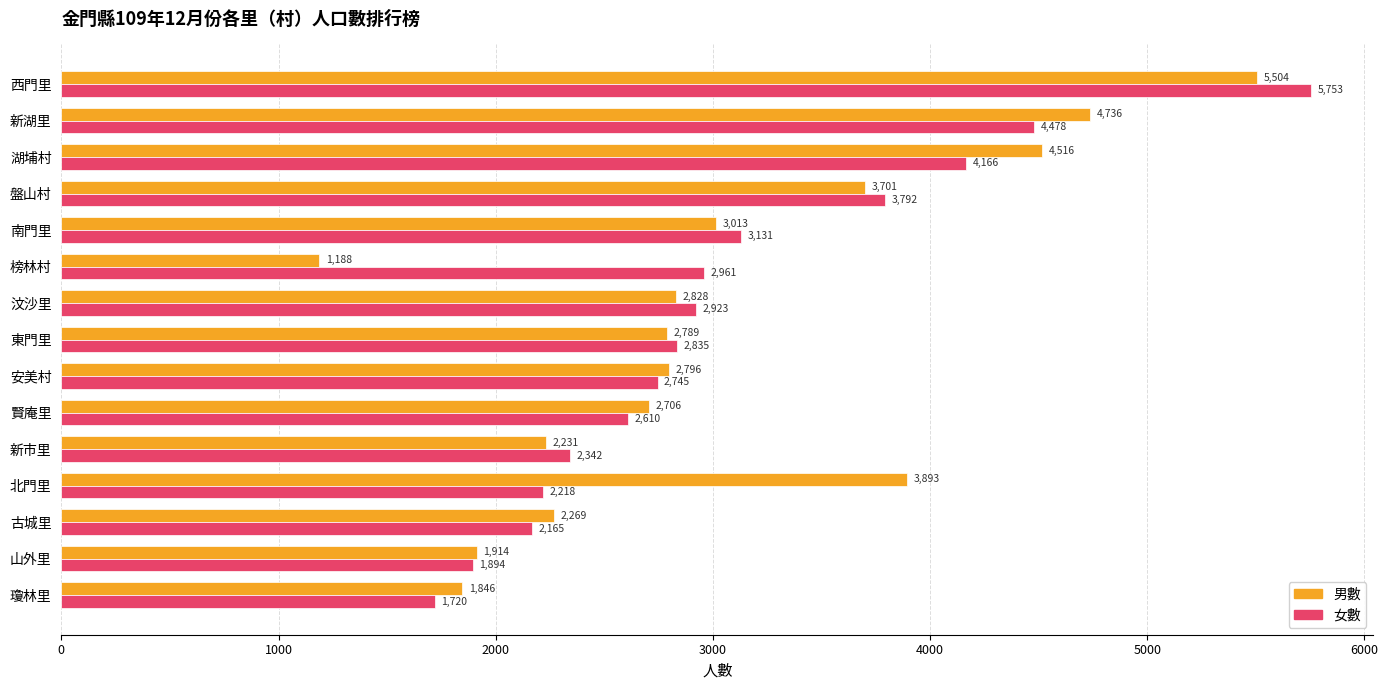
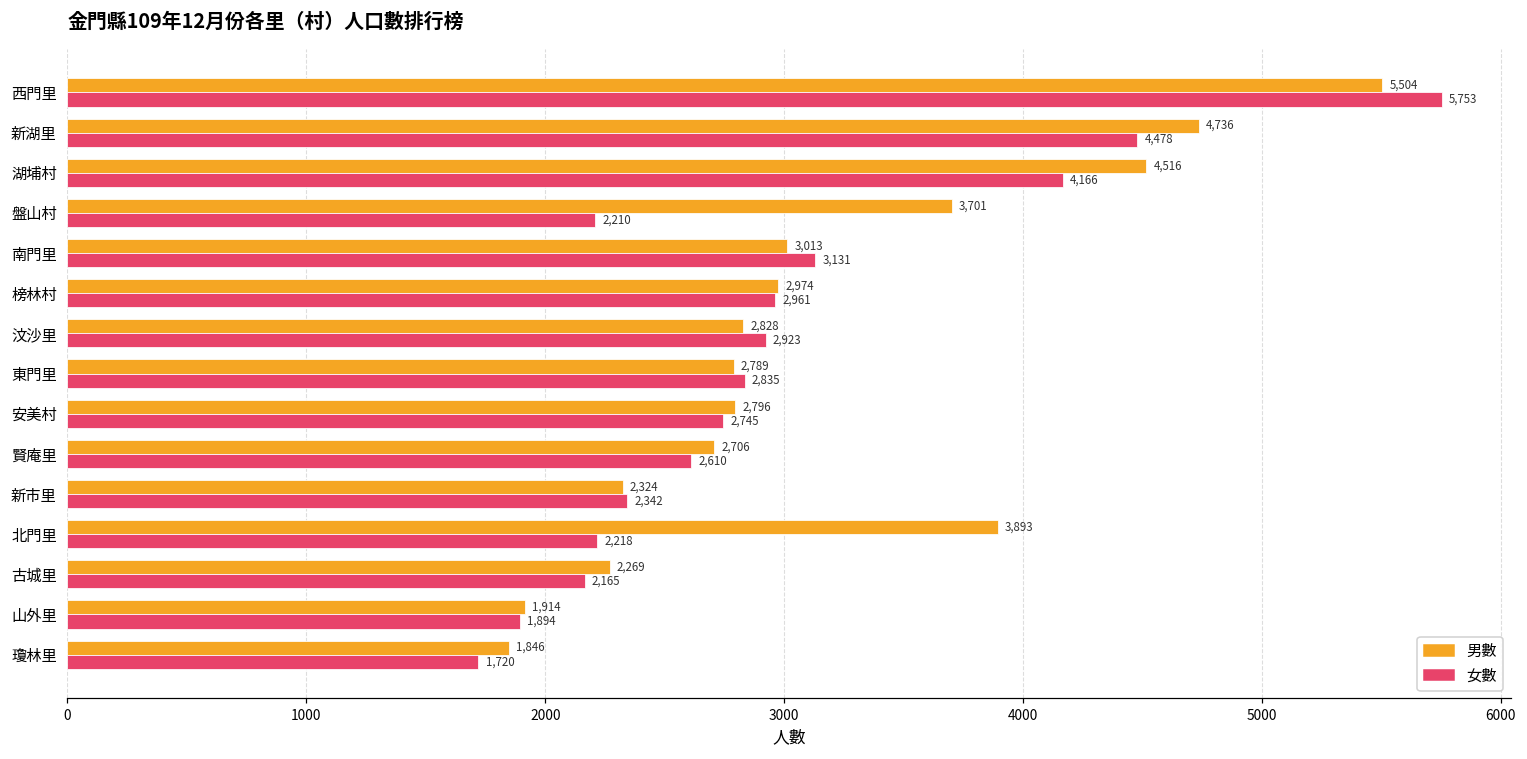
  {
    "男數": {
      "西門里": "5,504",
      "新湖里": "4,736",
      "湖埔村": "4,516",
      "盤山村": "3,701",
      "南門里": "3,013",
-     "榜林村": "1,188",
+     "榜林村": "2,974",
      "汶沙里": "2,828",
      "東門里": "2,789",
      "安美村": "2,796",
      "賢庵里": "2,706",
-     "新市里": "2,231",
+     "新市里": "2,324",
      "北門里": "3,893",
      "古城里": "2,269",
      "山外里": "1,914",
      "瓊林里": "1,846"
    },
    "女數": {
      "西門里": "5,753",
      "新湖里": "4,478",
      "湖埔村": "4,166",
-     "盤山村": "3,792",
+     "盤山村": "2,210",
      "南門里": "3,131",
      "榜林村": "2,961",
      "汶沙里": "2,923",
      "東門里": "2,835",
      "安美村": "2,745",
      "賢庵里": "2,610",
      "新市里": "2,342",
      "北門里": "2,218",
      "古城里": "2,165",
      "山外里": "1,894",
      "瓊林里": "1,720"
    }
  }
